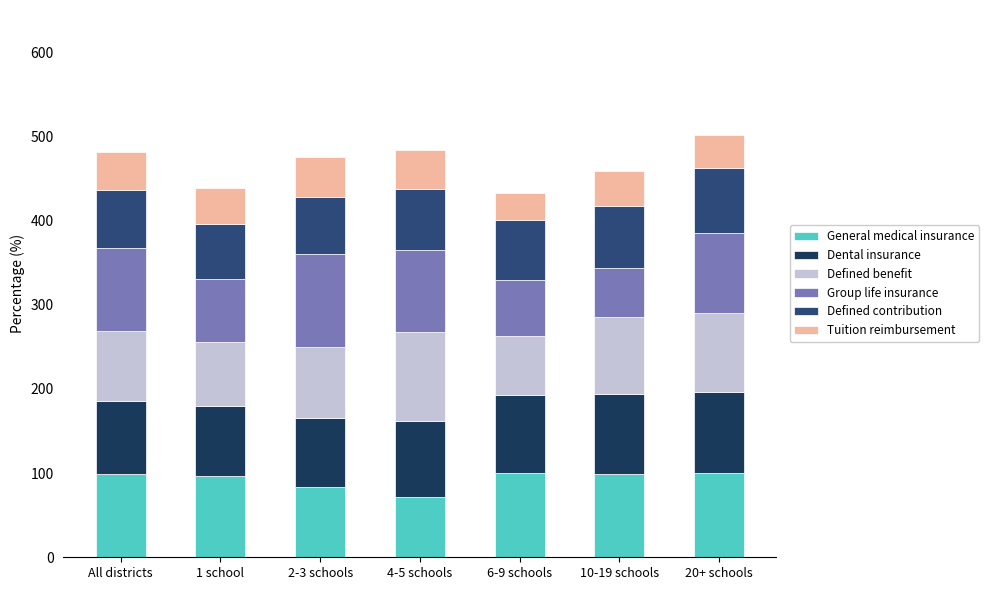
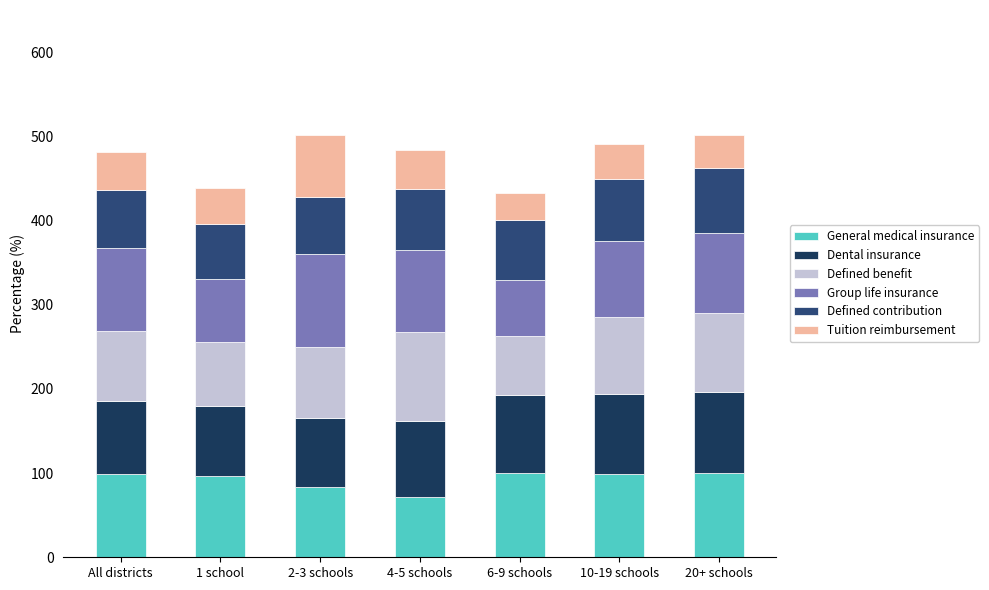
  {
    "General medical insurance": {
      "All districts": 100,
      "1 school": 100,
      "2-3 schools": 80,
      "4-5 schools": 70,
      "6-9 schools": 100,
      "10-19 schools": 100,
      "20+ schools": 100
    },
    "Defined benefit": {
      "All districts": 80,
      "1 school": 80,
      "2-3 schools": 80,
      "4-5 schools": 110,
      "6-9 schools": 70,
      "10-19 schools": 90,
      "20+ schools": 90
    },
    "Group life insurance": {
      "All districts": 100,
      "1 school": 80,
      "2-3 schools": 110,
      "4-5 schools": 100,
      "6-9 schools": 70,
-     "10-19 schools": 60,
+     "10-19 schools": 90,
      "20+ schools": 100
    },
    "Tuition reimbursement": {
      "All districts": 50,
      "1 school": 40,
-     "2-3 schools": 50,
+     "2-3 schools": 70,
      "4-5 schools": 50,
      "6-9 schools": 30,
      "10-19 schools": 40,
      "20+ schools": 40
    }
  }
